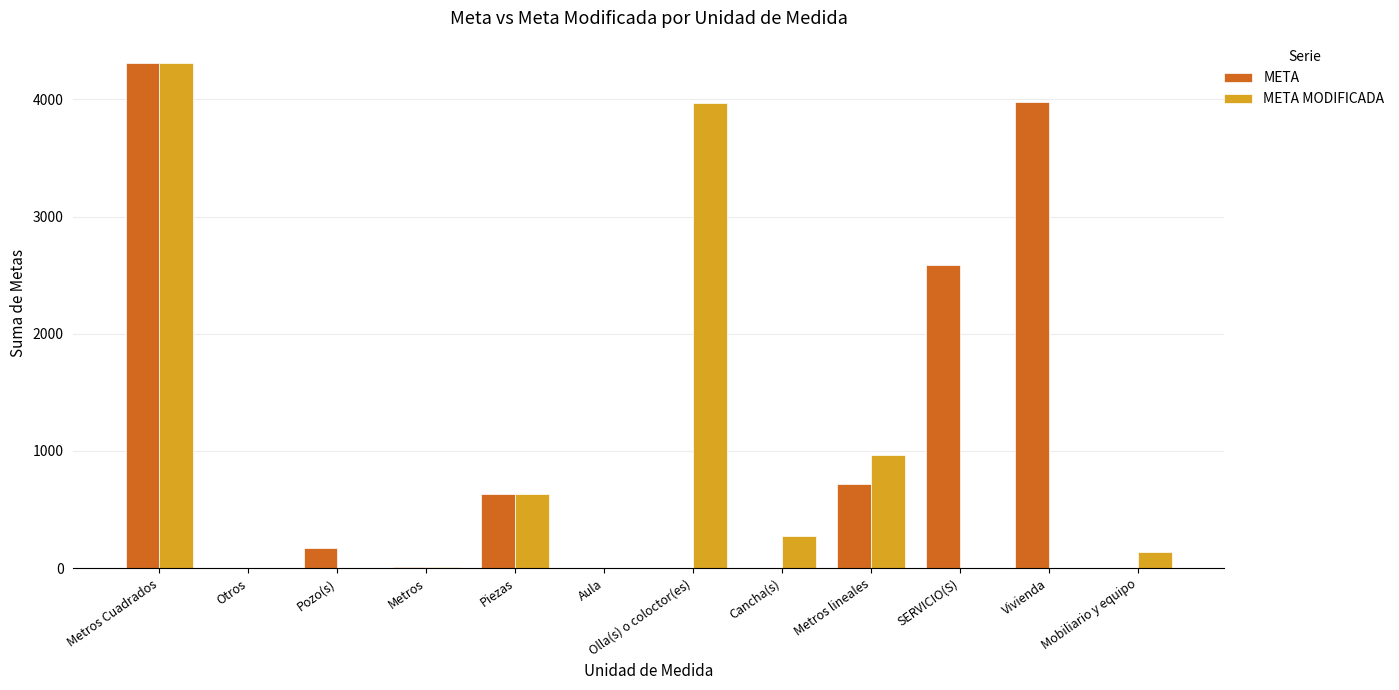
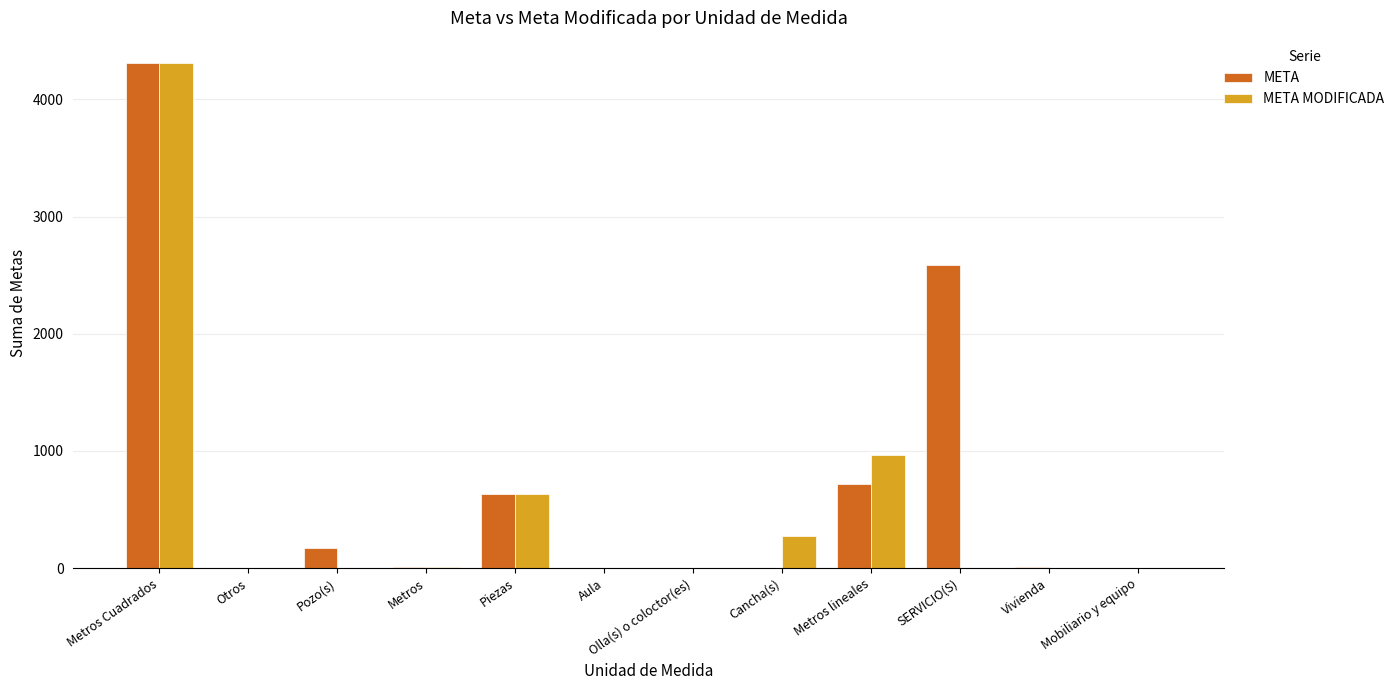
  {
    "META": {
      "Metros Cuadrados": 4310,
      "Pozo(s)": 170,
      "Piezas": 630,
      "Metros lineales": 720,
      "SERVICIO(S)": 2590,
-     "Vivienda": 3980
+     "Vivienda": 10
    },
    "META MODIFICADA": {
      "Metros Cuadrados": 4310,
      "Piezas": 630,
-     "Olla(s) o coloctor(es)": 3970,
+     "Olla(s) o coloctor(es)": 0,
      "Cancha(s)": 280,
      "Metros lineales": 970,
-     "Mobiliario y equipo": 140
+     "Mobiliario y equipo": 0
    }
  }
